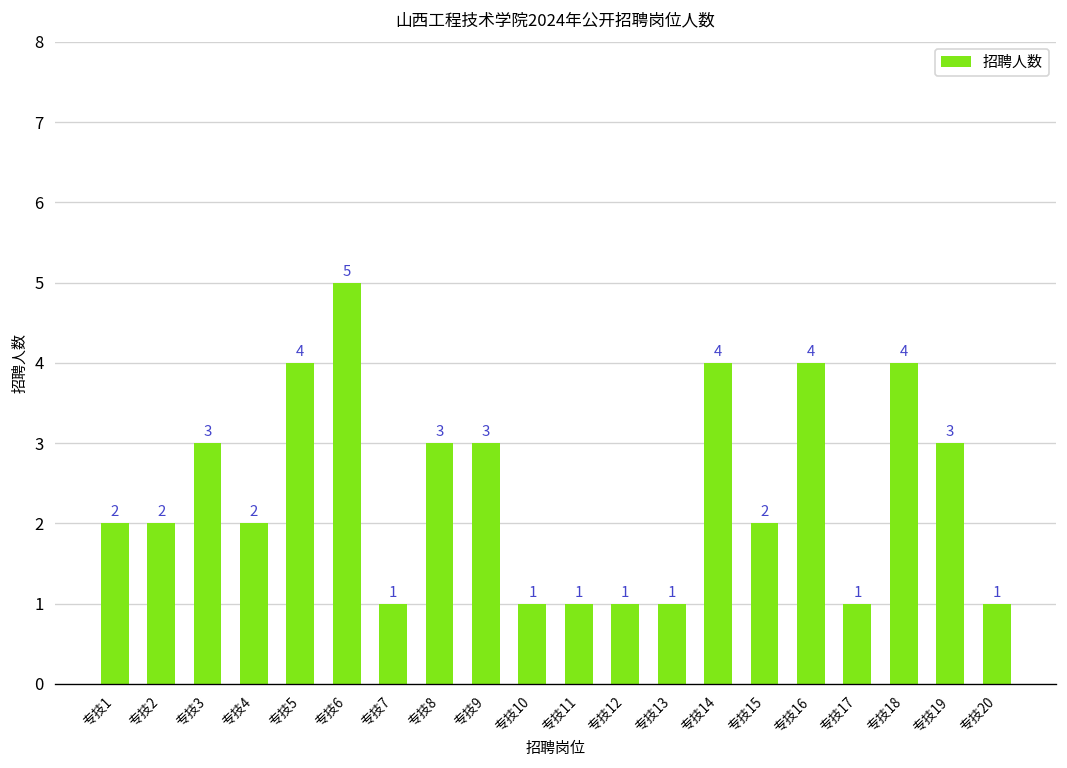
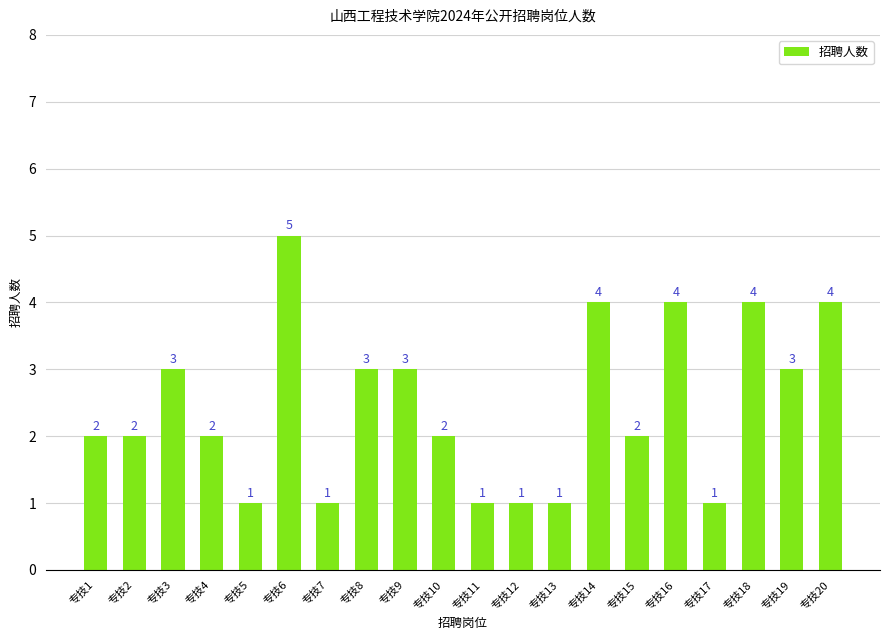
  {
    "专技1": 2,
    "专技2": 2,
    "专技3": 3,
    "专技4": 2,
-   "专技5": 4,
+   "专技5": 1,
    "专技6": 5,
    "专技7": 1,
    "专技8": 3,
    "专技9": 3,
-   "专技10": 1,
+   "专技10": 2,
    "专技11": 1,
    "专技12": 1,
    "专技13": 1,
    "专技14": 4,
    "专技15": 2,
    "专技16": 4,
    "专技17": 1,
    "专技18": 4,
    "专技19": 3,
-   "专技20": 1
+   "专技20": 4
  }
